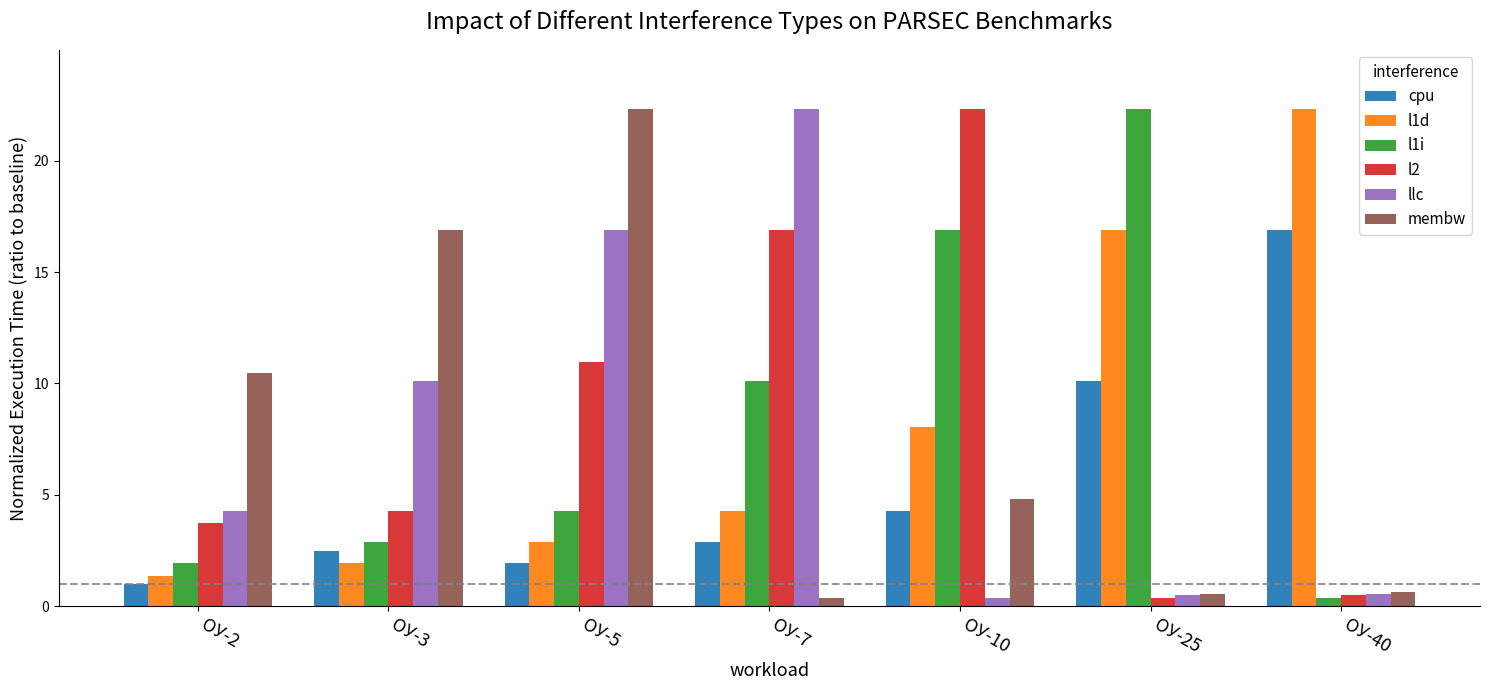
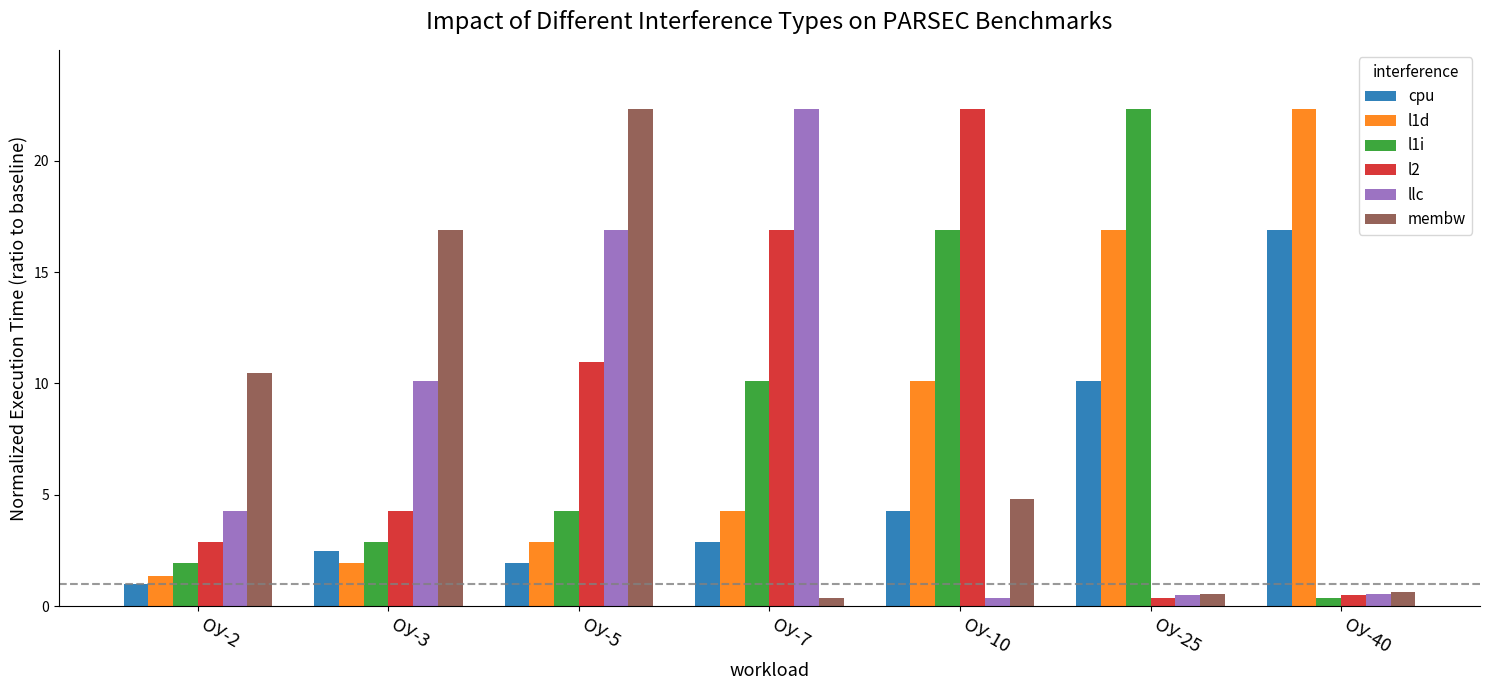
  {
    "cpu": {
      "ОУ-2": 1.0,
      "ОУ-3": 2.5,
      "ОУ-5": 2.0,
      "ОУ-7": 2.9,
      "ОУ-10": 4.3,
      "ОУ-25": 10.1,
      "ОУ-40": 16.9
    },
    "l1d": {
      "ОУ-2": 1.3,
      "ОУ-3": 2.0,
      "ОУ-5": 2.9,
      "ОУ-7": 4.3,
-     "ОУ-10": 8.0,
+     "ОУ-10": 10.1,
      "ОУ-25": 16.9,
      "ОУ-40": 22.3
    },
    "l1i": {
      "ОУ-2": 2.0,
      "ОУ-3": 2.9,
      "ОУ-5": 4.3,
      "ОУ-7": 10.1,
      "ОУ-10": 16.9,
      "ОУ-25": 22.3,
      "ОУ-40": 0.3
    },
    "l2": {
-     "ОУ-2": 3.7,
+     "ОУ-2": 2.9,
      "ОУ-3": 4.3,
      "ОУ-5": 11.0,
      "ОУ-7": 16.9,
      "ОУ-10": 22.3,
      "ОУ-25": 0.3,
      "ОУ-40": 0.5
    },
    "llc": {
      "ОУ-2": 4.3,
      "ОУ-3": 10.1,
      "ОУ-5": 16.9,
      "ОУ-7": 22.3,
      "ОУ-10": 0.3,
      "ОУ-25": 0.5,
      "ОУ-40": 0.6
    },
    "membw": {
      "ОУ-2": 10.5,
      "ОУ-3": 16.9,
      "ОУ-5": 22.3,
      "ОУ-7": 0.3,
      "ОУ-10": 4.8,
      "ОУ-25": 0.6,
      "ОУ-40": 0.6
    }
  }
